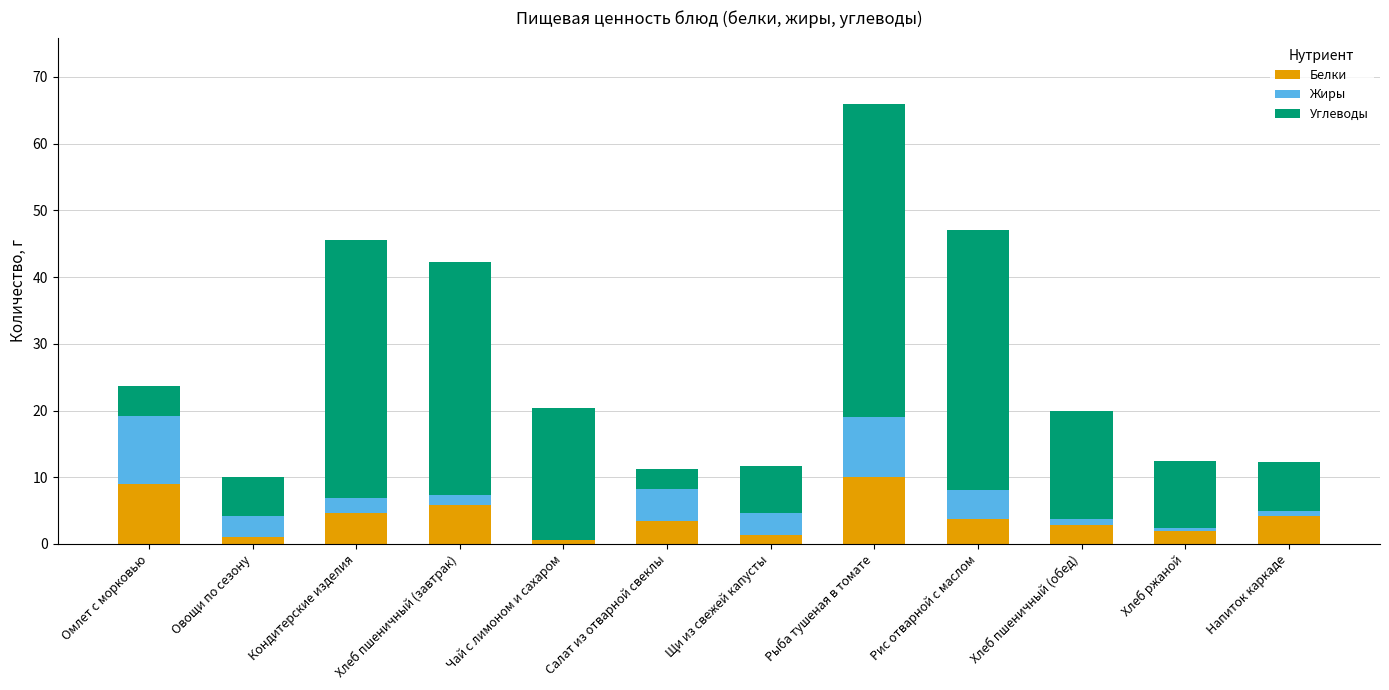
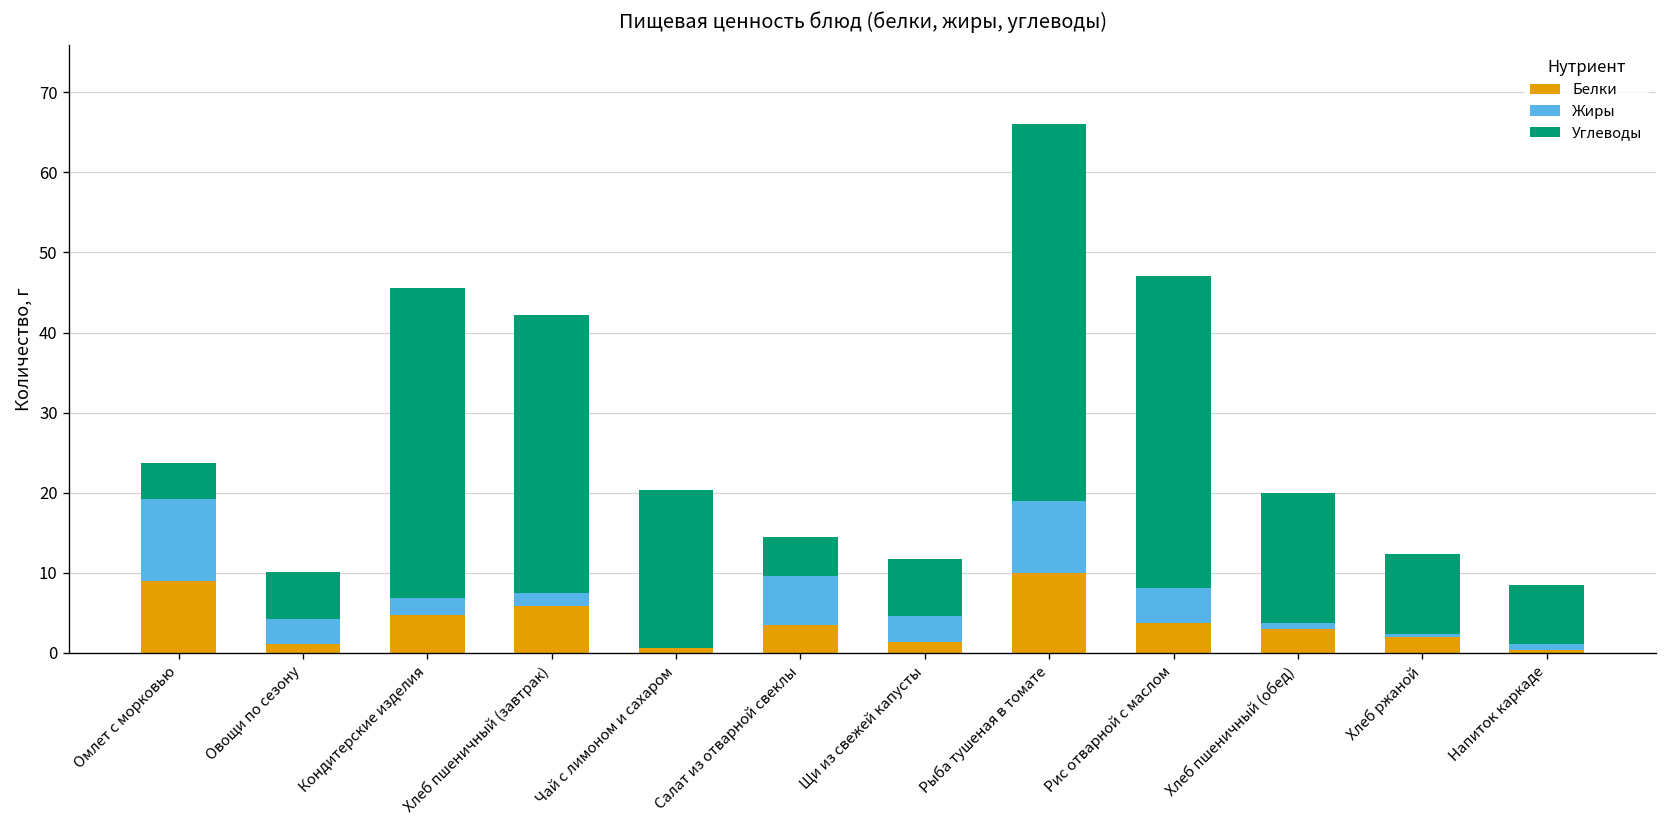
  {
    "Белки": {
      "Омлет с морковью": 9,
      "Овощи по сезону": 1,
      "Кондитерские изделия": 5,
      "Хлеб пшеничный (завтрак)": 6,
      "Чай с лимоном и сахаром": 1,
      "Салат из отварной свеклы": 3,
      "Щи из свежей капусты": 1,
      "Рыба тушеная в томате": 10,
      "Рис отварной с маслом": 4,
      "Хлеб пшеничный (обед)": 3,
      "Хлеб ржаной": 2,
-     "Напиток каркаде": 4
+     "Напиток каркаде": 0
    },
    "Жиры": {
      "Омлет с морковью": 10,
      "Овощи по сезону": 3,
      "Кондитерские изделия": 2,
      "Хлеб пшеничный (завтрак)": 2,
-     "Салат из отварной свеклы": 5,
+     "Салат из отварной свеклы": 6,
      "Щи из свежей капусты": 3,
      "Рыба тушеная в томате": 9,
      "Рис отварной с маслом": 4,
      "Хлеб пшеничный (обед)": 1,
      "Напиток каркаде": 1
    },
    "Углеводы": {
      "Омлет с морковью": 5,
      "Овощи по сезону": 6,
      "Кондитерские изделия": 39,
      "Хлеб пшеничный (завтрак)": 35,
      "Чай с лимоном и сахаром": 20,
-     "Салат из отварной свеклы": 3,
+     "Салат из отварной свеклы": 5,
      "Щи из свежей капусты": 7,
      "Рыба тушеная в томате": 47,
      "Рис отварной с маслом": 39,
      "Хлеб пшеничный (обед)": 16,
      "Хлеб ржаной": 10,
      "Напиток каркаде": 7
    }
  }
